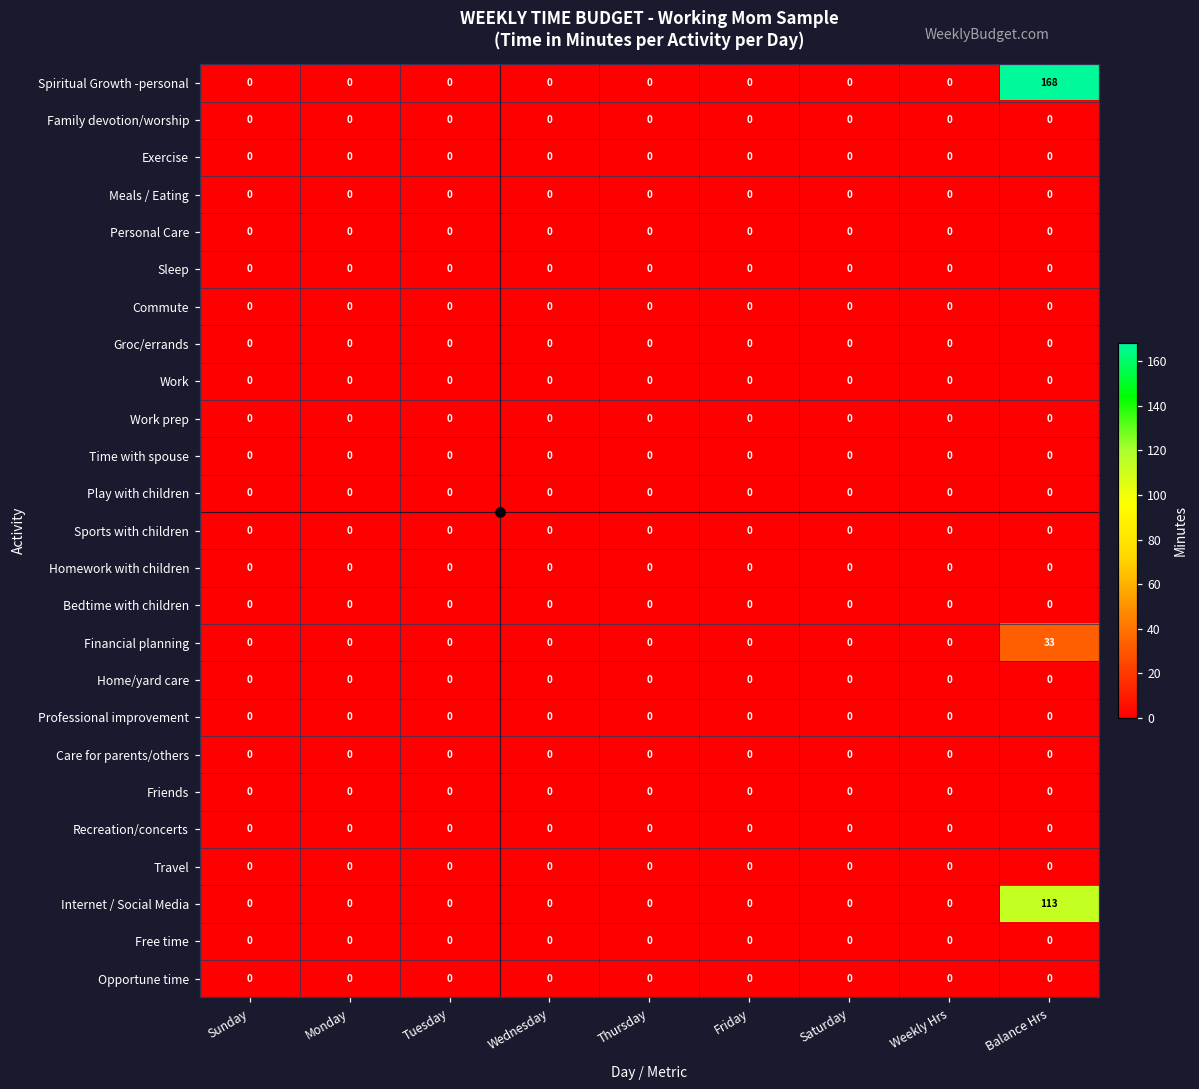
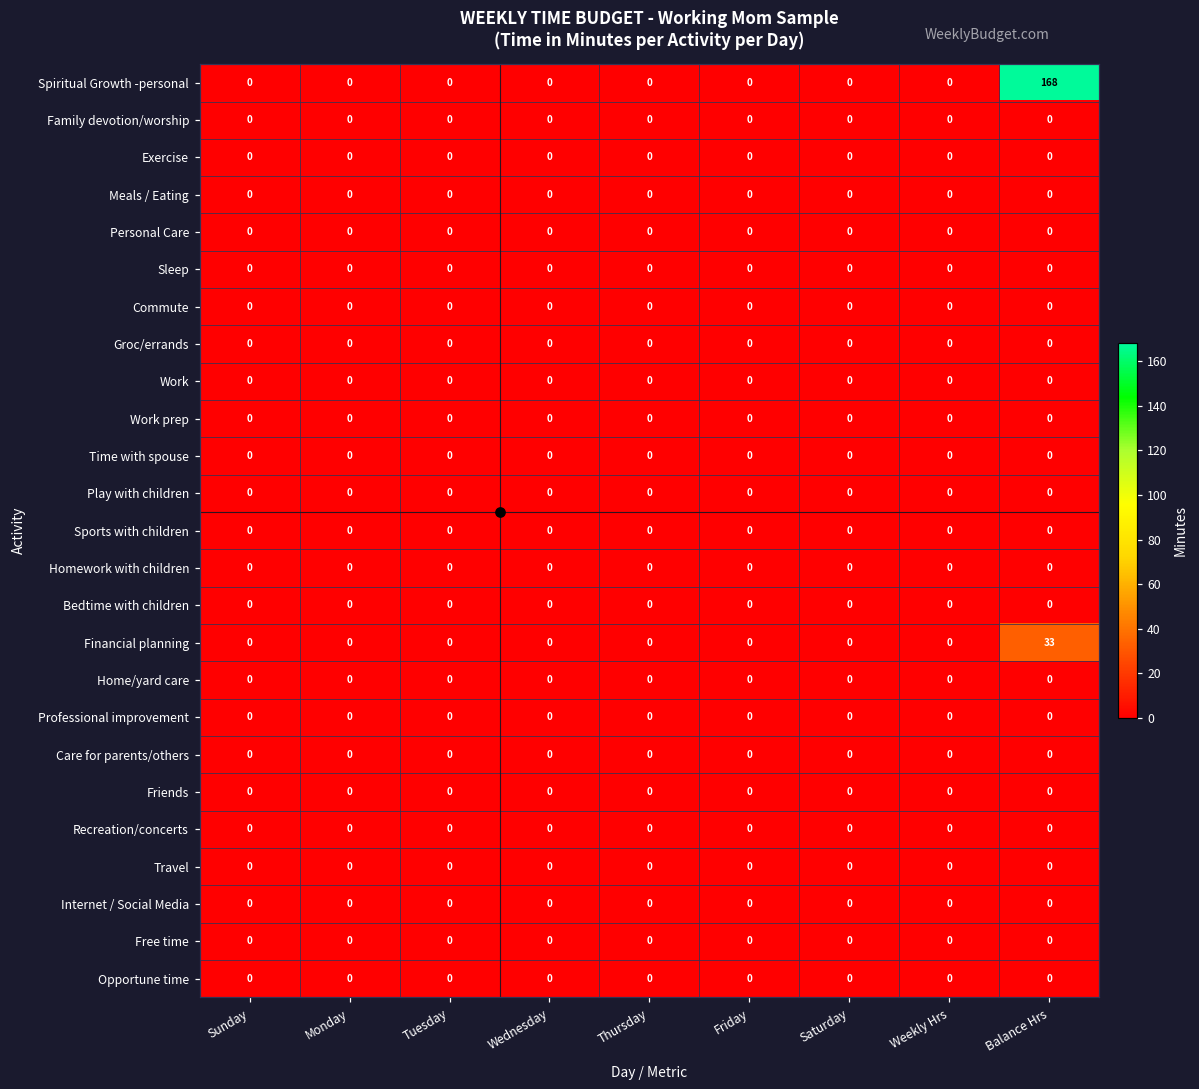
  {
    "Internet / Social Media": {
      "Sunday": 0,
      "Monday": 0,
      "Tuesday": 0,
      "Wednesday": 0,
      "Thursday": 0,
      "Friday": 0,
      "Saturday": 0,
      "Weekly Hrs": 0,
-     "Balance Hrs": 113
+     "Balance Hrs": 0
    }
  }
